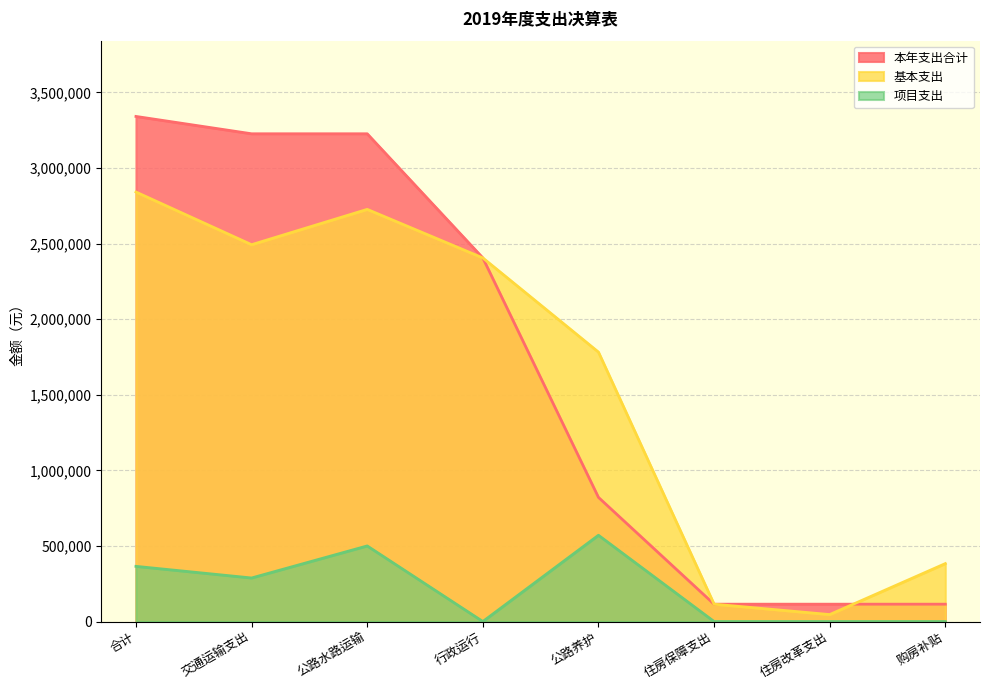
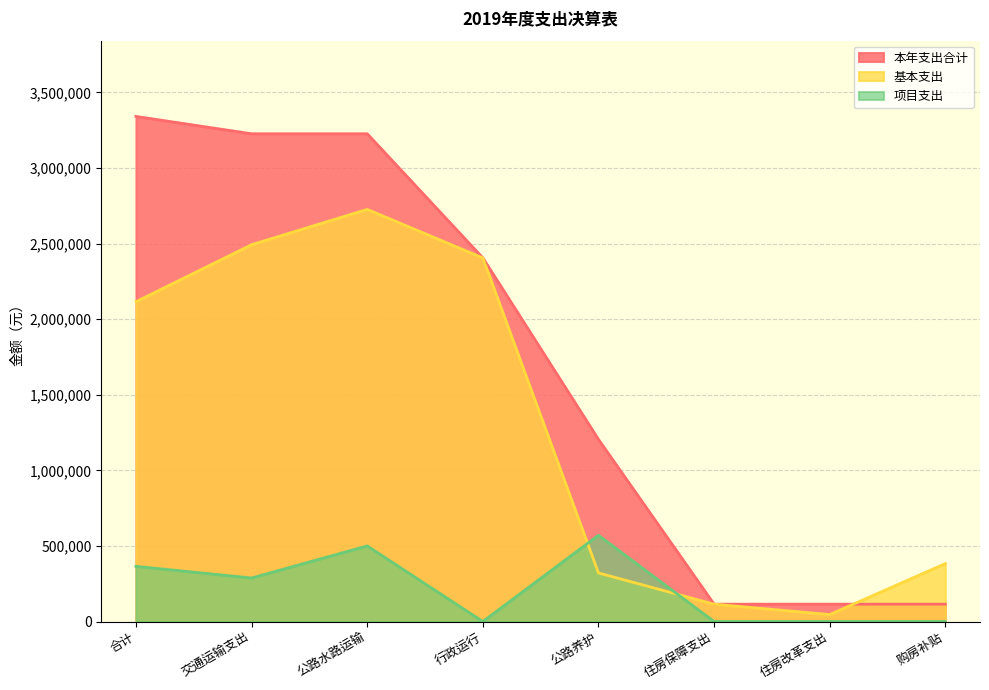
  {
    "本年支出合计": {
      "合计": "3,340,000",
      "交通运输支出": "3,230,000",
      "公路水路运输": "3,230,000",
-     "公路养护": "820,000",
+     "公路养护": "1,200,000",
      "住房改革支出": "110,000",
      "购房补贴": "110,000"
    },
    "基本支出": {
-     "合计": "2,840,000",
+     "合计": "2,120,000",
      "交通运输支出": "2,490,000",
      "公路水路运输": "2,730,000",
-     "公路养护": "1,780,000",
+     "公路养护": "320,000",
      "住房改革支出": "50,000",
      "购房补贴": "380,000"
    },
    "项目支出": {
      "合计": "360,000",
      "交通运输支出": "290,000",
      "公路水路运输": "500,000",
      "行政运行": "0",
      "公路养护": "570,000",
      "住房保障支出": "0",
      "住房改革支出": "0",
      "购房补贴": "0"
    }
  }
